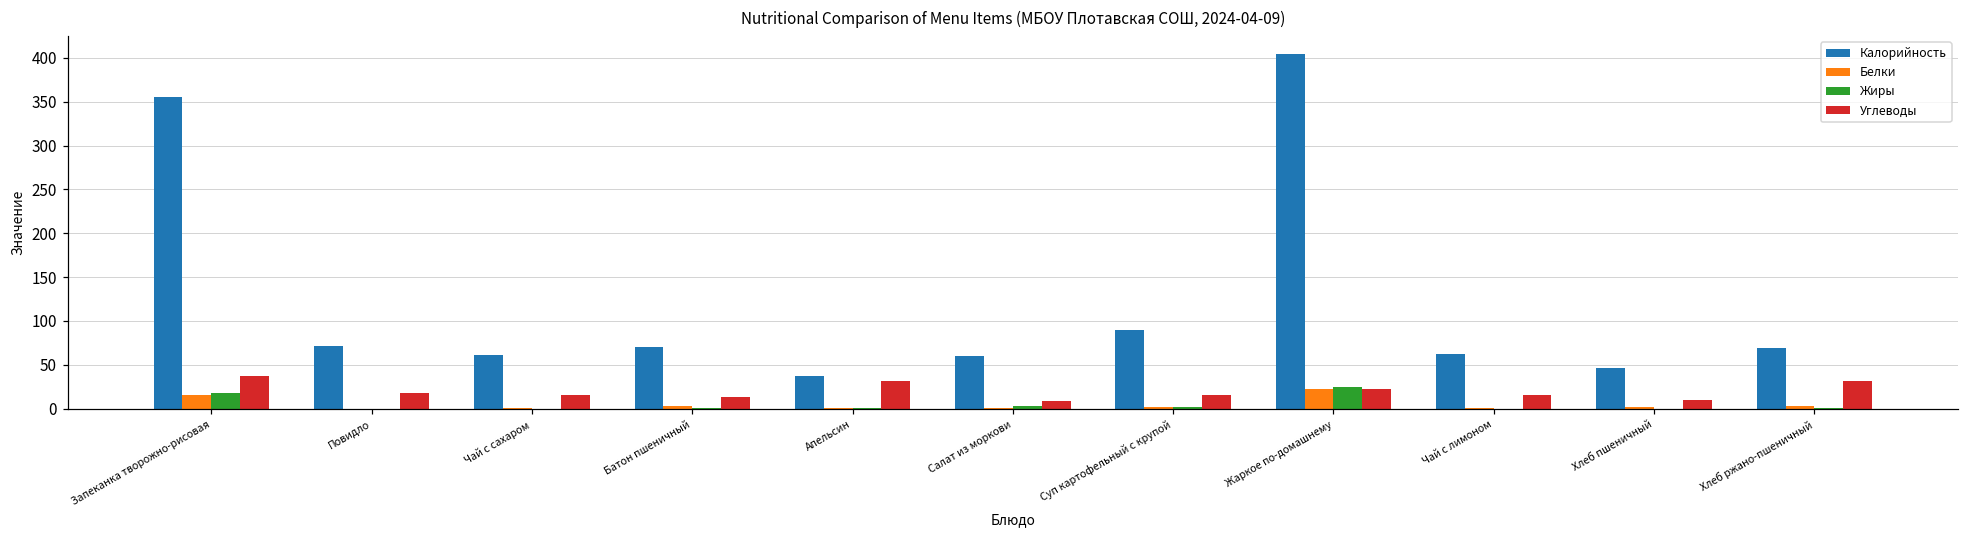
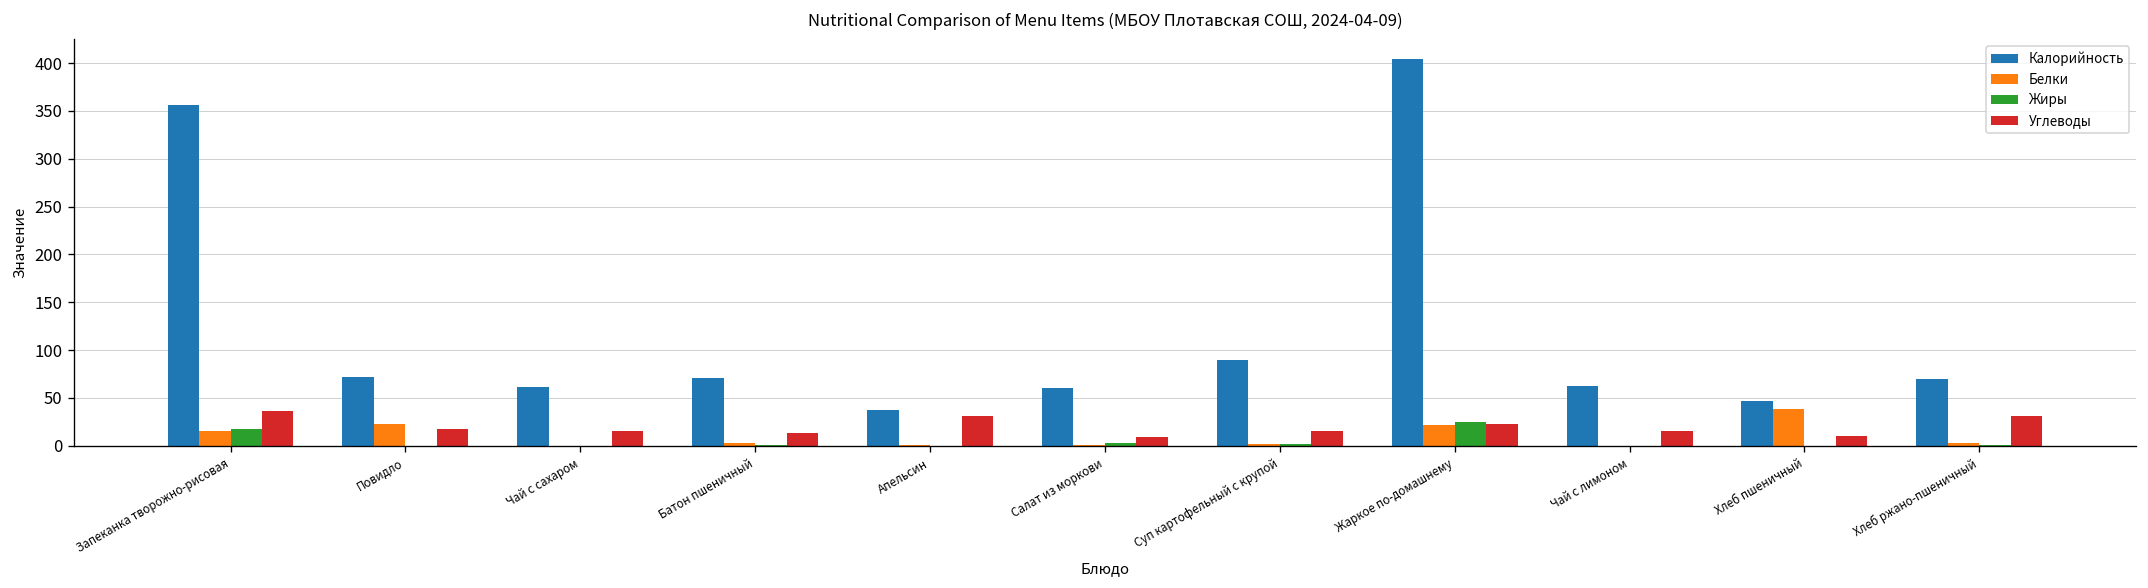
  {
    "Калорийность": {
      "Запеканка творожно-рисовая": 360,
      "Повидло": 70,
      "Чай с сахаром": 60,
      "Батон пшеничный": 70,
      "Апельсин": 40,
      "Салат из моркови": 60,
      "Суп картофельный с крупой": 90,
      "Жаркое по-домашнему": 400,
      "Чай с лимоном": 60,
      "Хлеб пшеничный": 50,
      "Хлеб ржано-пшеничный": 70
    },
    "Белки": {
      "Запеканка творожно-рисовая": 20,
-     "Повидло": 0,
+     "Повидло": 20,
      "Жаркое по-домашнему": 20,
-     "Хлеб пшеничный": 0
+     "Хлеб пшеничный": 40
    },
    "Жиры": {
      "Запеканка творожно-рисовая": 20,
      "Повидло": 0,
      "Жаркое по-домашнему": 20
    },
    "Углеводы": {
      "Запеканка творожно-рисовая": 40,
      "Повидло": 20,
      "Чай с сахаром": 20,
      "Батон пшеничный": 10,
      "Апельсин": 30,
      "Салат из моркови": 10,
      "Суп картофельный с крупой": 20,
      "Жаркое по-домашнему": 20,
      "Чай с лимоном": 20,
      "Хлеб пшеничный": 10,
      "Хлеб ржано-пшеничный": 30
    }
  }
